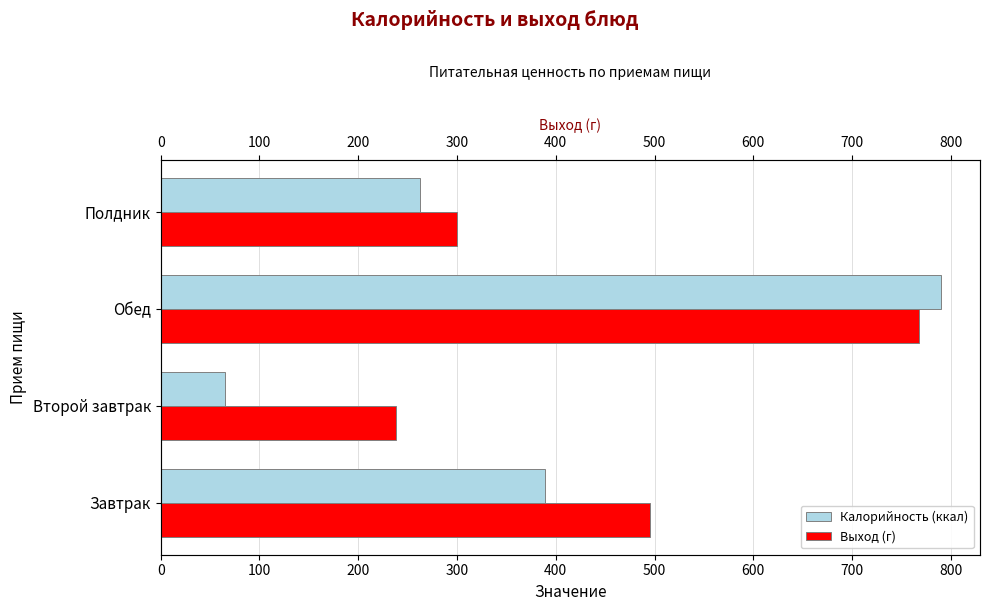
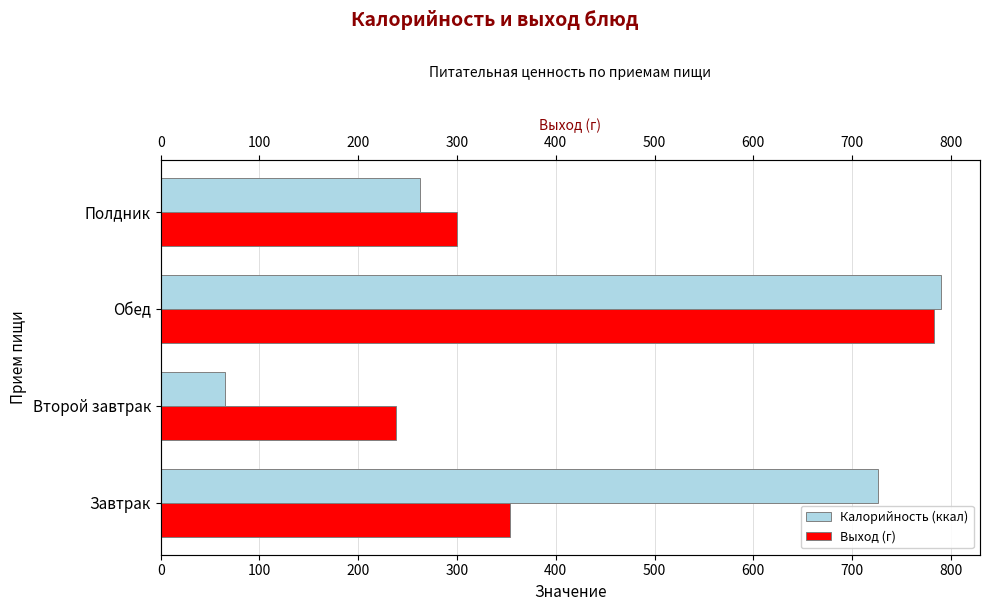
  {
    "Калорийность (ккал)": {
      "Полдник": 260,
      "Обед": 790,
      "Второй завтрак": 70,
-     "Завтрак": 390
+     "Завтрак": 730
    },
    "Выход (г)": {
      "Полдник": 300,
-     "Обед": 770,
+     "Обед": 780,
      "Второй завтрак": 240,
-     "Завтрак": 500
+     "Завтрак": 350
    }
  }
